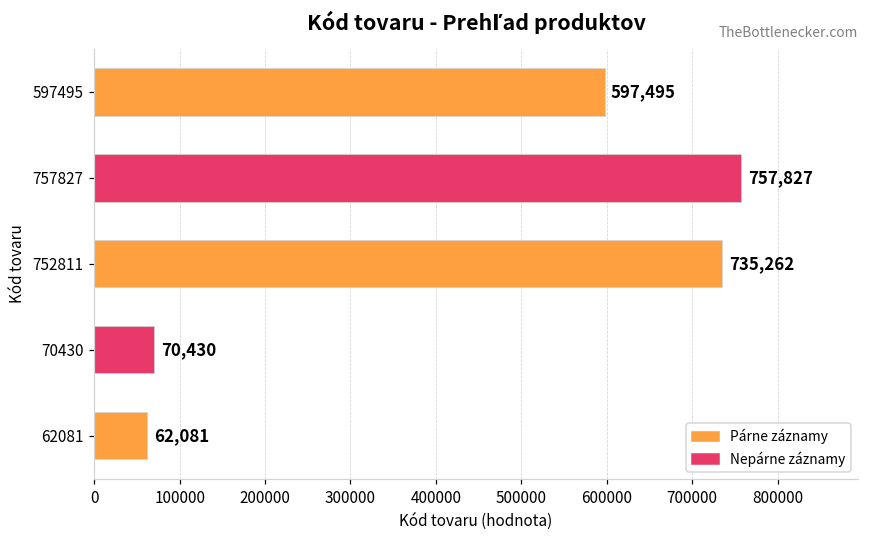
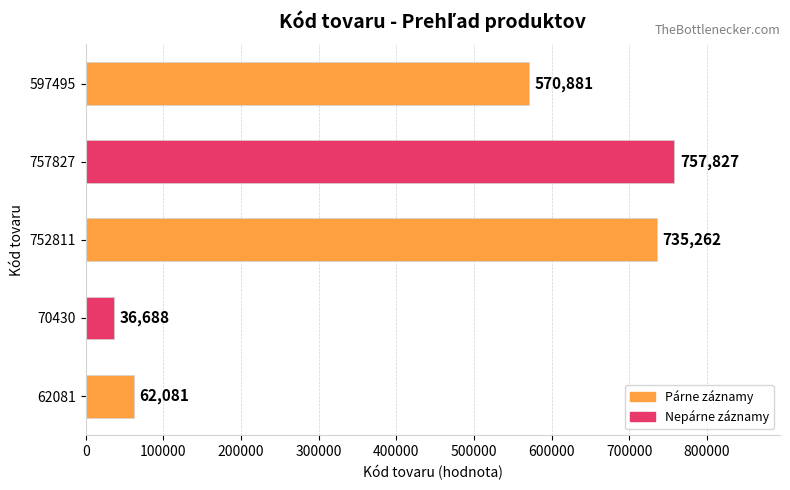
  {
-   "597495": "597,495",
+   "597495": "570,881",
    "757827": "757,827",
    "752811": "735,262",
-   "70430": "70,430",
+   "70430": "36,688",
    "62081": "62,081"
  }
